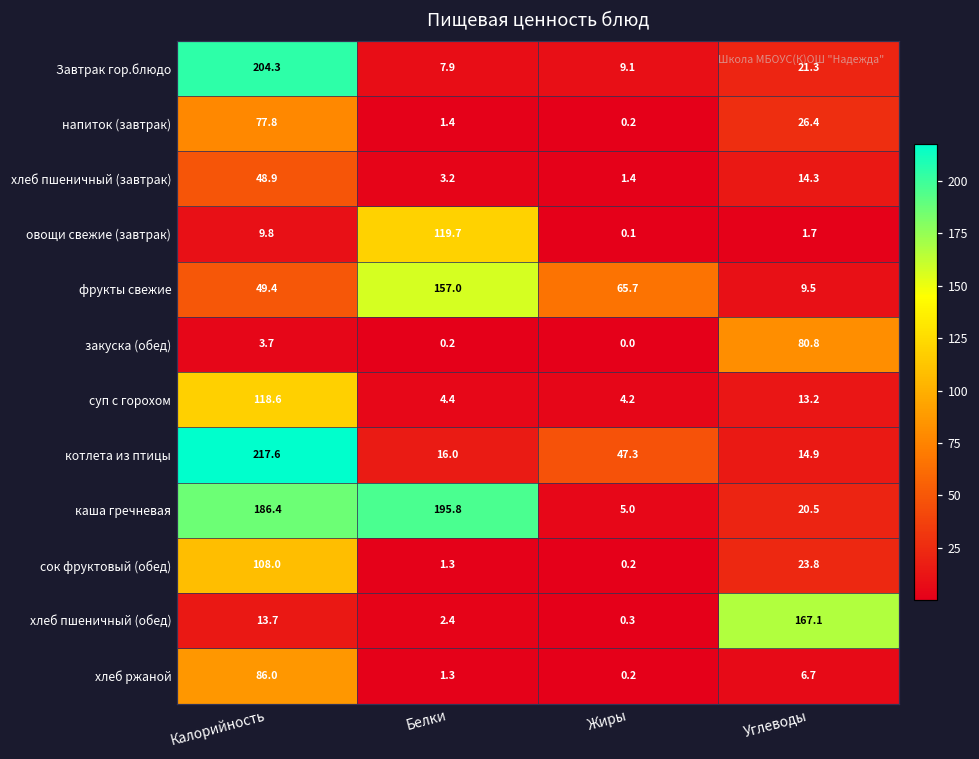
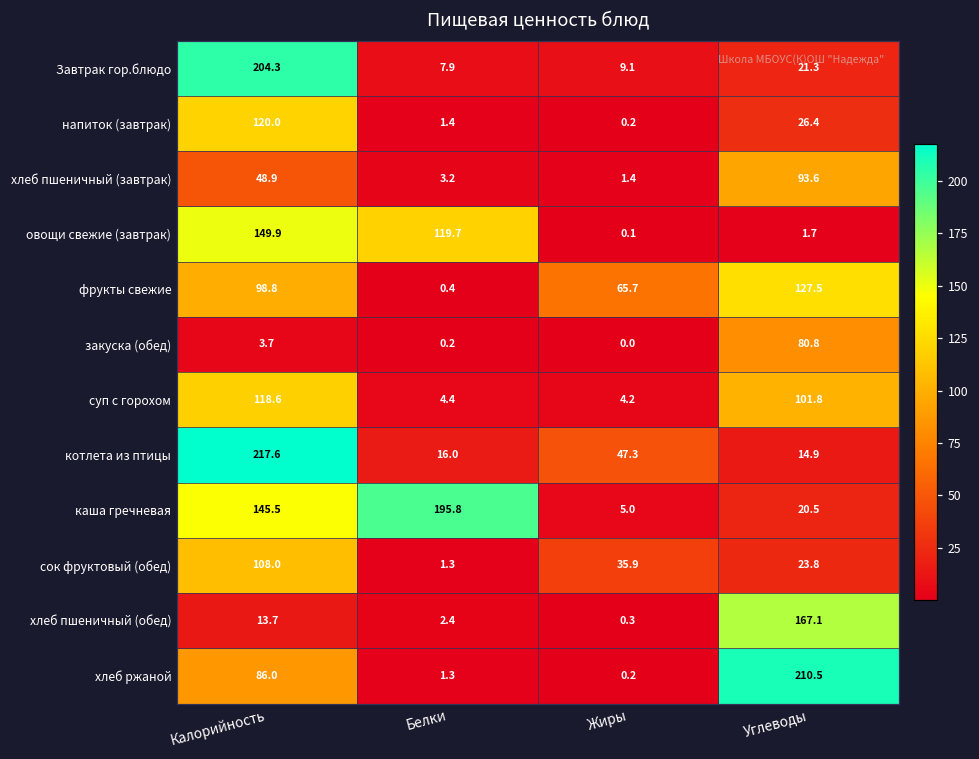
  {
    "Завтрак гор.блюдо": {
      "Калорийность": 204.3,
      "Белки": 7.9,
      "Жиры": 9.1
    },
    "напиток (завтрак)": {
-     "Калорийность": 77.8,
+     "Калорийность": 120.0,
      "Белки": 1.4,
      "Жиры": 0.2,
      "Углеводы": 26.4
    },
    "хлеб пшеничный (завтрак)": {
      "Калорийность": 48.9,
      "Белки": 3.2,
      "Жиры": 1.4,
-     "Углеводы": 14.3
+     "Углеводы": 93.6
    },
    "овощи свежие (завтрак)": {
-     "Калорийность": 9.8,
+     "Калорийность": 149.9,
      "Белки": 119.7,
      "Жиры": 0.1,
      "Углеводы": 1.7
    },
    "фрукты свежие": {
-     "Калорийность": 49.4,
-     "Белки": 157.0,
+     "Калорийность": 98.8,
+     "Белки": 0.4,
      "Жиры": 65.7,
-     "Углеводы": 9.5
+     "Углеводы": 127.5
    },
    "закуска (обед)": {
      "Калорийность": 3.7,
      "Белки": 0.2,
      "Жиры": 0.0,
      "Углеводы": 80.8
    },
    "суп с горохом": {
      "Калорийность": 118.6,
      "Белки": 4.4,
      "Жиры": 4.2,
-     "Углеводы": 13.2
+     "Углеводы": 101.8
    },
    "котлета из птицы": {
      "Калорийность": 217.6,
      "Белки": 16.0,
      "Жиры": 47.3,
      "Углеводы": 14.9
    },
    "каша гречневая": {
-     "Калорийность": 186.4,
+     "Калорийность": 145.5,
      "Белки": 195.8,
      "Жиры": 5.0,
      "Углеводы": 20.5
    },
    "сок фруктовый (обед)": {
      "Калорийность": 108.0,
      "Белки": 1.3,
-     "Жиры": 0.2,
+     "Жиры": 35.9,
      "Углеводы": 23.8
    },
    "хлеб пшеничный (обед)": {
      "Калорийность": 13.7,
      "Белки": 2.4,
      "Жиры": 0.3,
      "Углеводы": 167.1
    },
    "хлеб ржаной": {
      "Калорийность": 86.0,
      "Белки": 1.3,
      "Жиры": 0.2,
-     "Углеводы": 6.7
+     "Углеводы": 210.5
    }
  }
